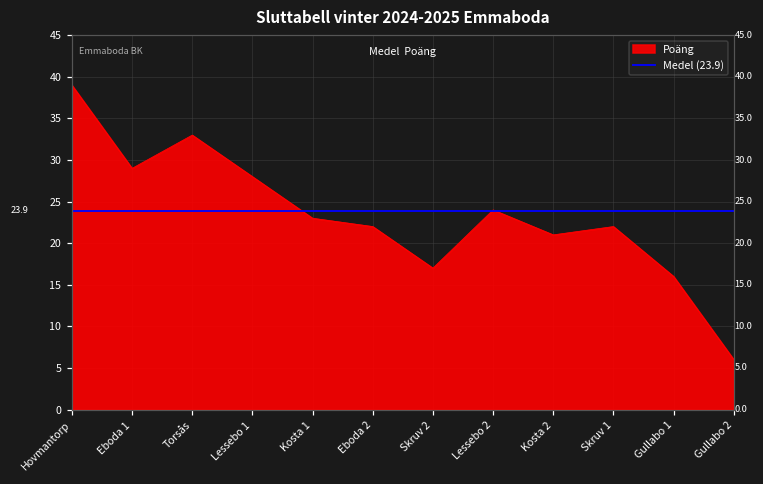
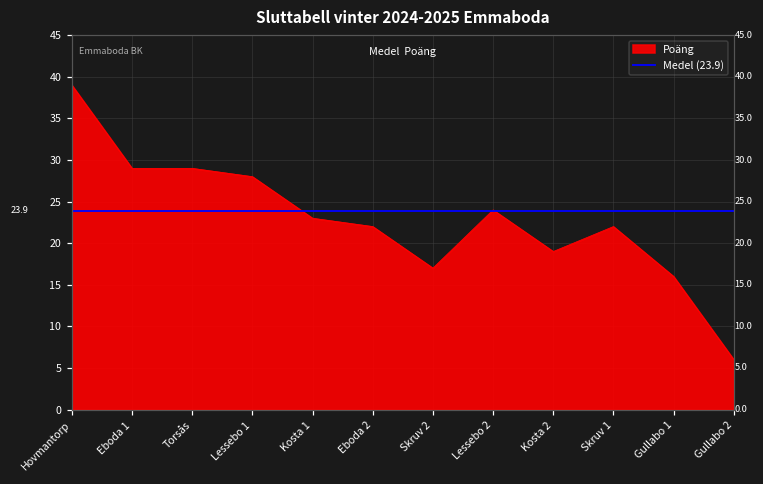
  {
    "Hovmantorp": 39,
    "Eboda 1": 29,
-   "Torsås": 33,
+   "Torsås": 29,
    "Lessebo 1": 28,
    "Kosta 1": 23,
    "Eboda 2": 22,
    "Skruv 2": 17,
    "Lessebo 2": 24,
-   "Kosta 2": 21,
+   "Kosta 2": 19,
    "Skruv 1": 22,
    "Gullabo 1": 16
  }
